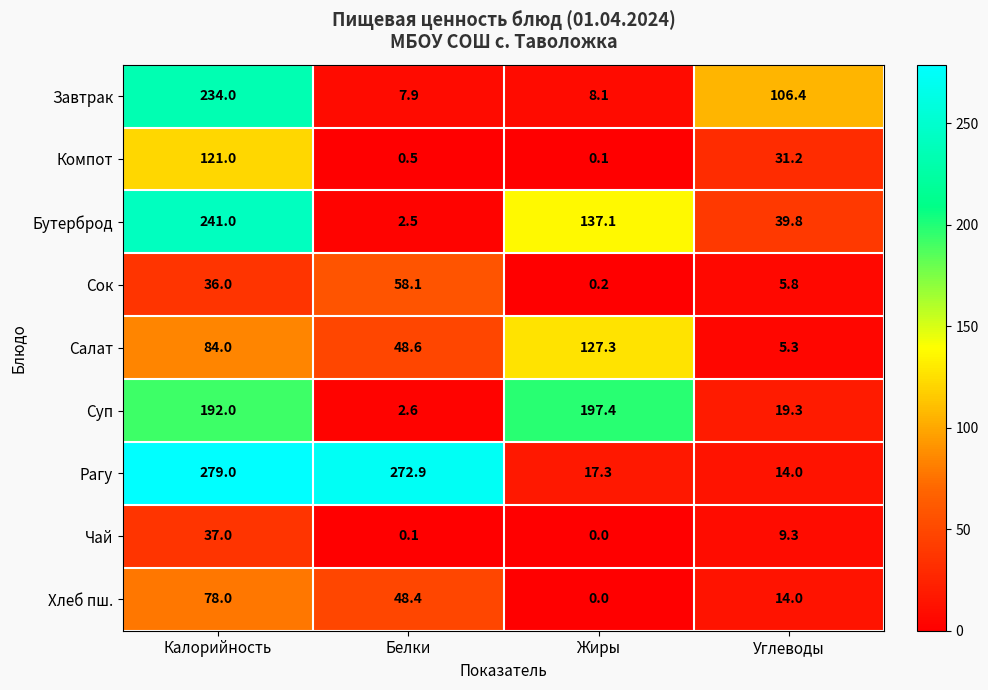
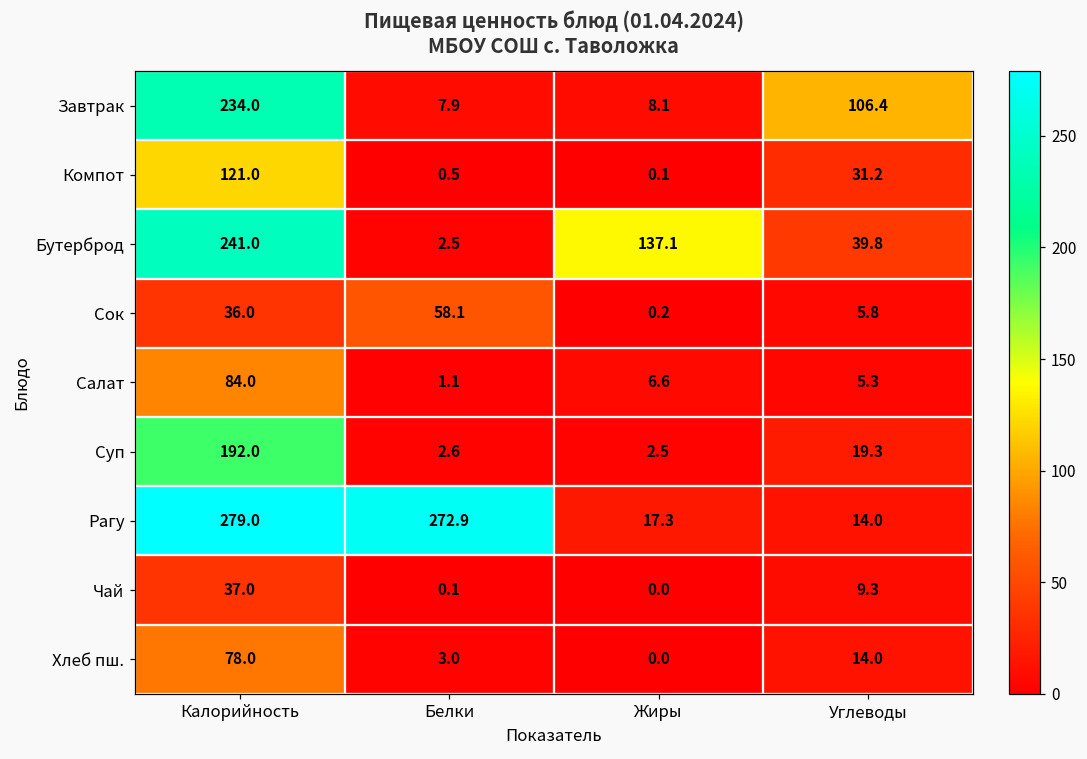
  {
    "Завтрак": {
      "Калорийность": 234.0,
      "Белки": 7.9,
      "Жиры": 8.1,
      "Углеводы": 106.4
    },
    "Компот": {
      "Калорийность": 121.0,
      "Белки": 0.5,
      "Жиры": 0.1,
      "Углеводы": 31.2
    },
    "Бутерброд": {
      "Калорийность": 241.0,
      "Белки": 2.5,
      "Жиры": 137.1,
      "Углеводы": 39.8
    },
    "Сок": {
      "Калорийность": 36.0,
      "Белки": 58.1,
      "Жиры": 0.2,
      "Углеводы": 5.8
    },
    "Салат": {
      "Калорийность": 84.0,
-     "Белки": 48.6,
-     "Жиры": 127.3,
+     "Белки": 1.1,
+     "Жиры": 6.6,
      "Углеводы": 5.3
    },
    "Суп": {
      "Калорийность": 192.0,
      "Белки": 2.6,
-     "Жиры": 197.4,
+     "Жиры": 2.5,
      "Углеводы": 19.3
    },
    "Рагу": {
      "Калорийность": 279.0,
      "Белки": 272.9,
      "Жиры": 17.3,
      "Углеводы": 14.0
    },
    "Чай": {
      "Калорийность": 37.0,
      "Белки": 0.1,
      "Жиры": 0.0,
      "Углеводы": 9.3
    },
    "Хлеб пш.": {
      "Калорийность": 78.0,
-     "Белки": 48.4,
+     "Белки": 3.0,
      "Жиры": 0.0,
      "Углеводы": 14.0
    }
  }
